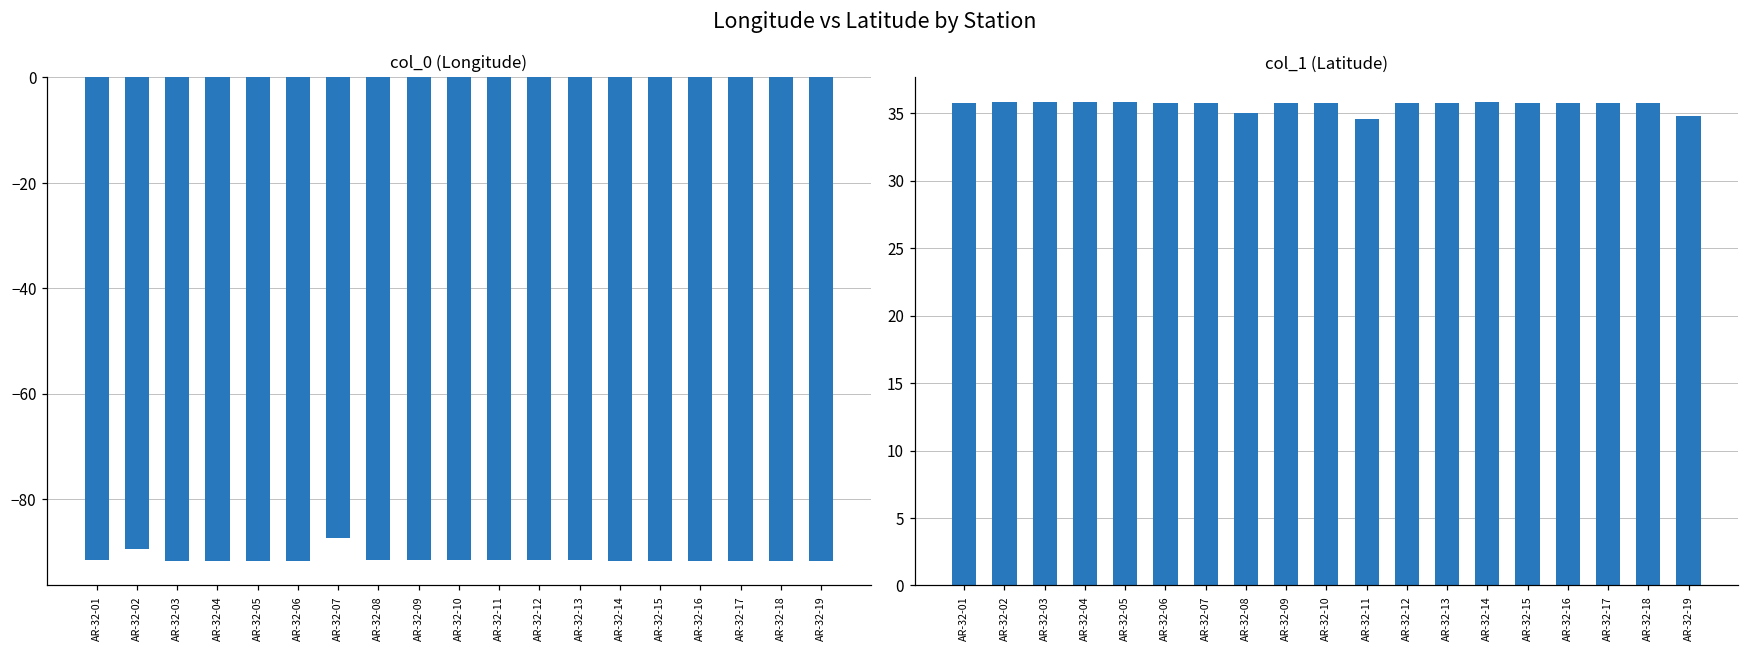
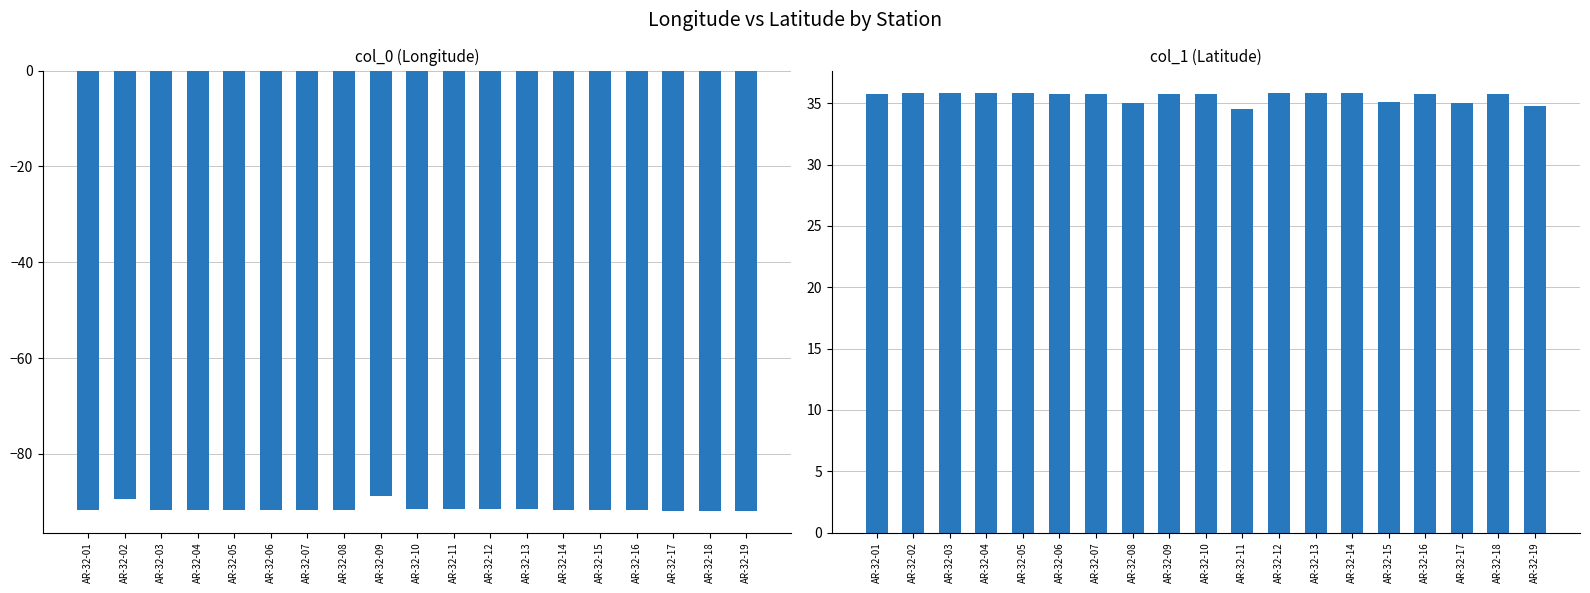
  {
    "col_0 (Longitude)": {
      "AR-32-01": -92,
      "AR-32-02": -89,
      "AR-32-03": -92,
      "AR-32-04": -92,
      "AR-32-05": -92,
      "AR-32-06": -92,
-     "AR-32-07": -87,
+     "AR-32-07": -92,
      "AR-32-08": -92,
-     "AR-32-09": -92,
+     "AR-32-09": -89,
      "AR-32-10": -92,
      "AR-32-11": -92,
      "AR-32-12": -92,
      "AR-32-13": -92,
      "AR-32-14": -92,
      "AR-32-15": -92,
      "AR-32-16": -92,
      "AR-32-17": -92,
      "AR-32-18": -92,
      "AR-32-19": -92
    },
    "col_1 (Latitude)": {
      "AR-32-01": 35.8,
      "AR-32-02": 35.9,
      "AR-32-03": 35.8,
      "AR-32-04": 35.8,
      "AR-32-05": 35.8,
      "AR-32-06": 35.7,
      "AR-32-07": 35.8,
      "AR-32-08": 35.0,
      "AR-32-09": 35.8,
      "AR-32-10": 35.8,
      "AR-32-11": 34.5,
      "AR-32-12": 35.8,
      "AR-32-13": 35.8,
      "AR-32-14": 35.8,
-     "AR-32-15": 35.8,
+     "AR-32-15": 35.1,
      "AR-32-16": 35.8,
-     "AR-32-17": 35.8,
+     "AR-32-17": 35.0,
      "AR-32-18": 35.8,
      "AR-32-19": 34.8
    }
  }
